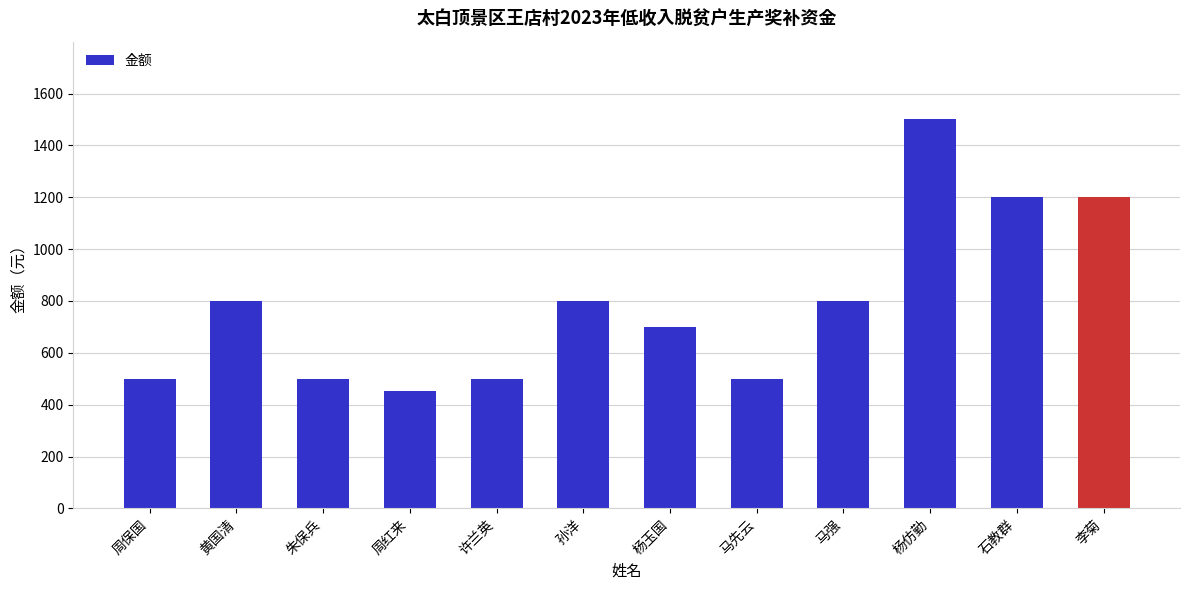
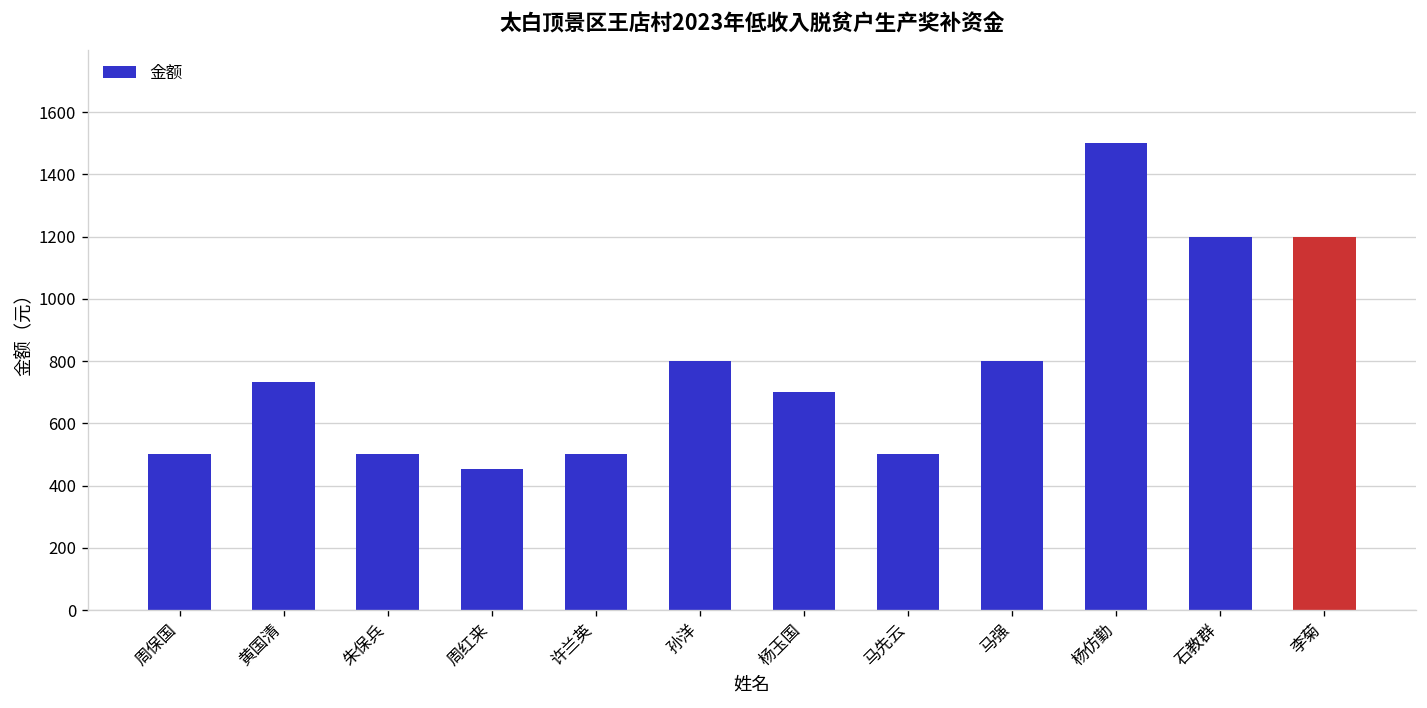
  {
    "周保国": 500,
-   "黄国清": 800,
+   "黄国清": 730,
    "朱保兵": 500,
    "周红来": 450,
    "许兰英": 500,
    "孙洋": 800,
    "杨玉国": 700,
    "马先云": 500,
    "马强": 800,
    "杨仿勤": 1500,
    "石教群": 1200,
    "李菊": 1200
  }
